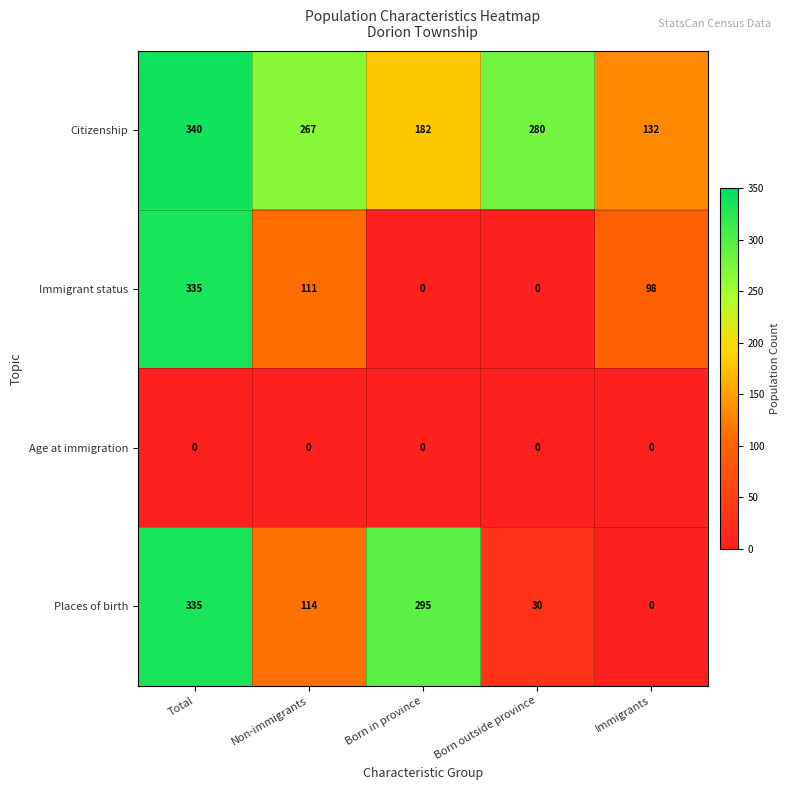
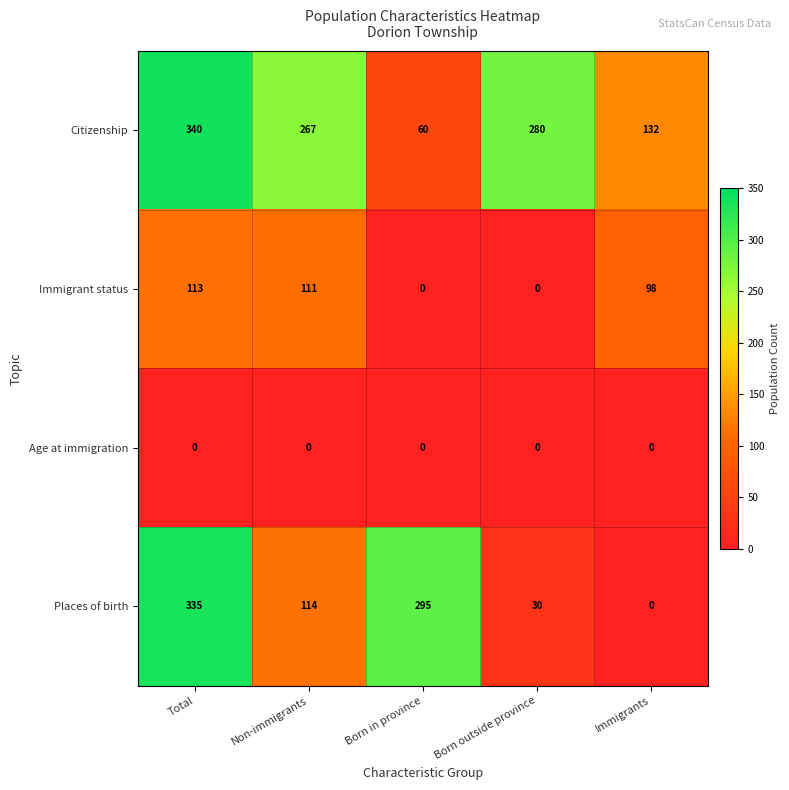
  {
    "Citizenship": {
      "Total": 340,
      "Non-immigrants": 267,
-     "Born in province": 182,
+     "Born in province": 60,
      "Born outside province": 280,
      "Immigrants": 132
    },
    "Immigrant status": {
-     "Total": 335,
+     "Total": 113,
      "Non-immigrants": 111,
      "Born in province": 0,
      "Born outside province": 0,
      "Immigrants": 98
    },
    "Age at immigration": {
      "Total": 0,
      "Non-immigrants": 0,
      "Born in province": 0,
      "Born outside province": 0,
      "Immigrants": 0
    },
    "Places of birth": {
      "Total": 335,
      "Non-immigrants": 114,
      "Born in province": 295,
      "Born outside province": 30,
      "Immigrants": 0
    }
  }
